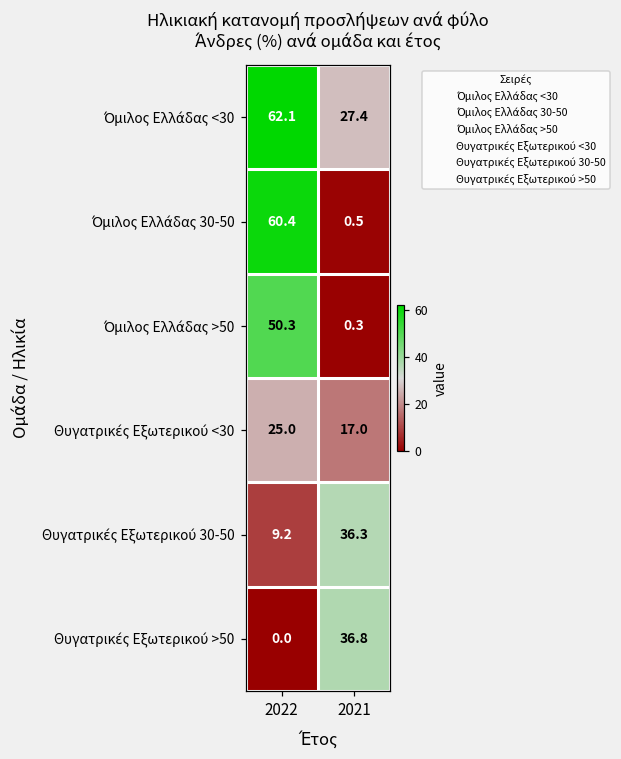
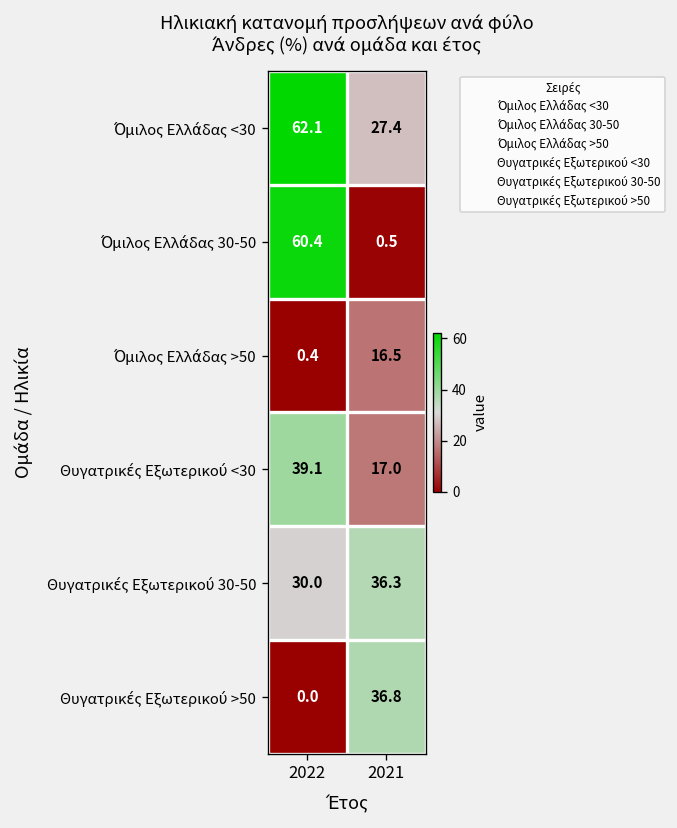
  {
    "Όμιλος Ελλάδας <30": {
      "2022": 62.1,
      "2021": 27.4
    },
    "Όμιλος Ελλάδας 30-50": {
      "2022": 60.4,
      "2021": 0.5
    },
    "Όμιλος Ελλάδας >50": {
-     "2022": 50.3,
-     "2021": 0.3
+     "2022": 0.4,
+     "2021": 16.5
    },
    "Θυγατρικές Εξωτερικού <30": {
-     "2022": 25.0,
+     "2022": 39.1,
      "2021": 17.0
    },
    "Θυγατρικές Εξωτερικού 30-50": {
-     "2022": 9.2,
+     "2022": 30.0,
      "2021": 36.3
    },
    "Θυγατρικές Εξωτερικού >50": {
      "2022": 0.0,
      "2021": 36.8
    }
  }
